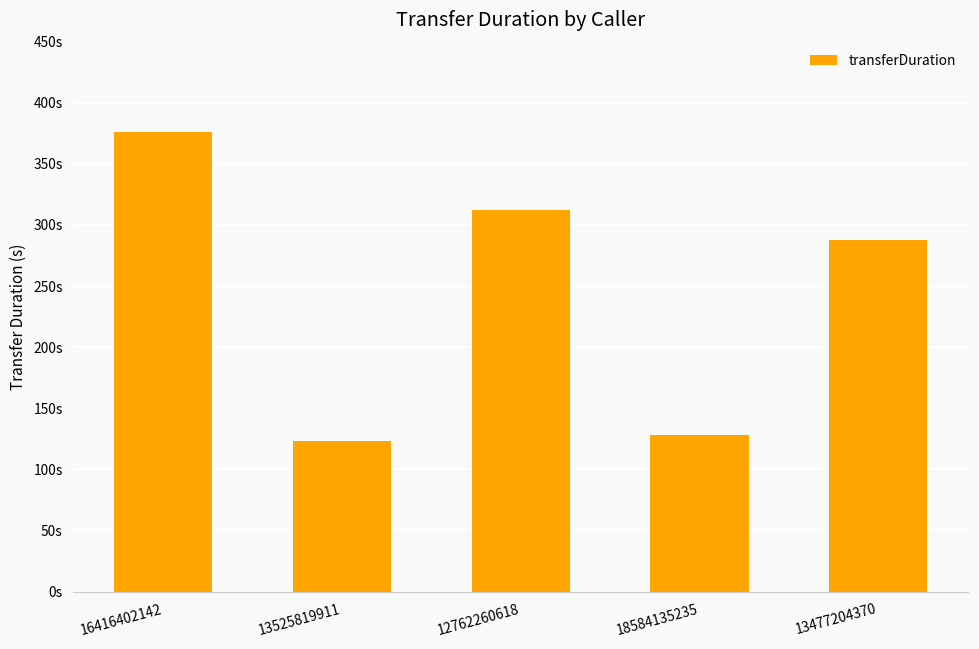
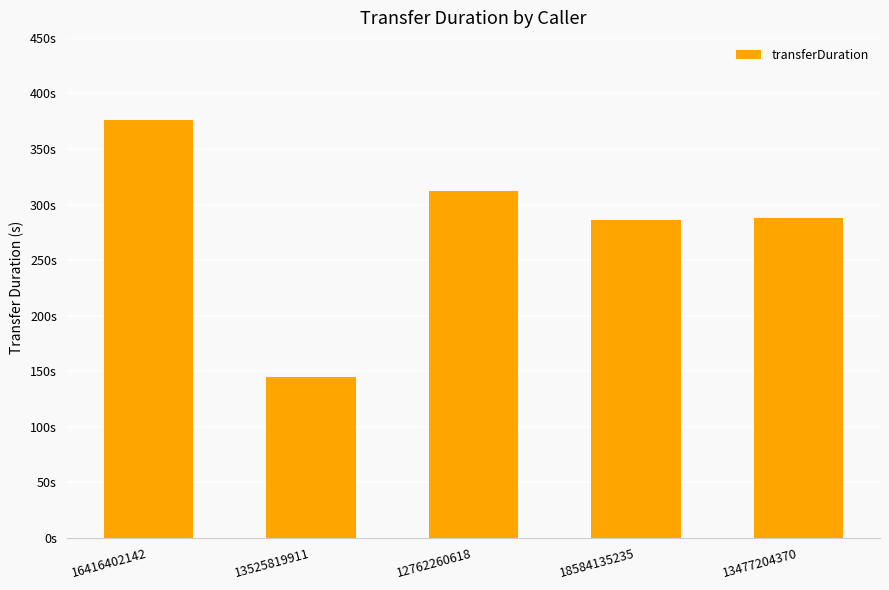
  {
    "16416402142": "376s",
-   "13525819911": "123s",
+   "13525819911": "145s",
    "12762260618": "312s",
-   "18584135235": "128s",
+   "18584135235": "286s",
    "13477204370": "288s"
  }
